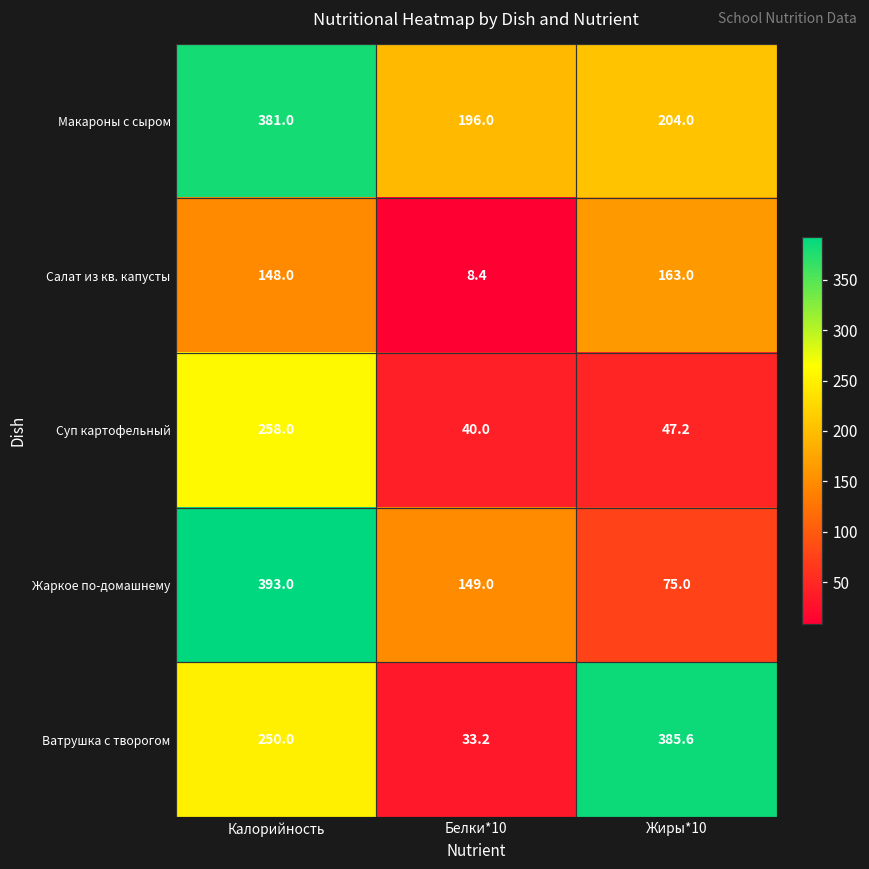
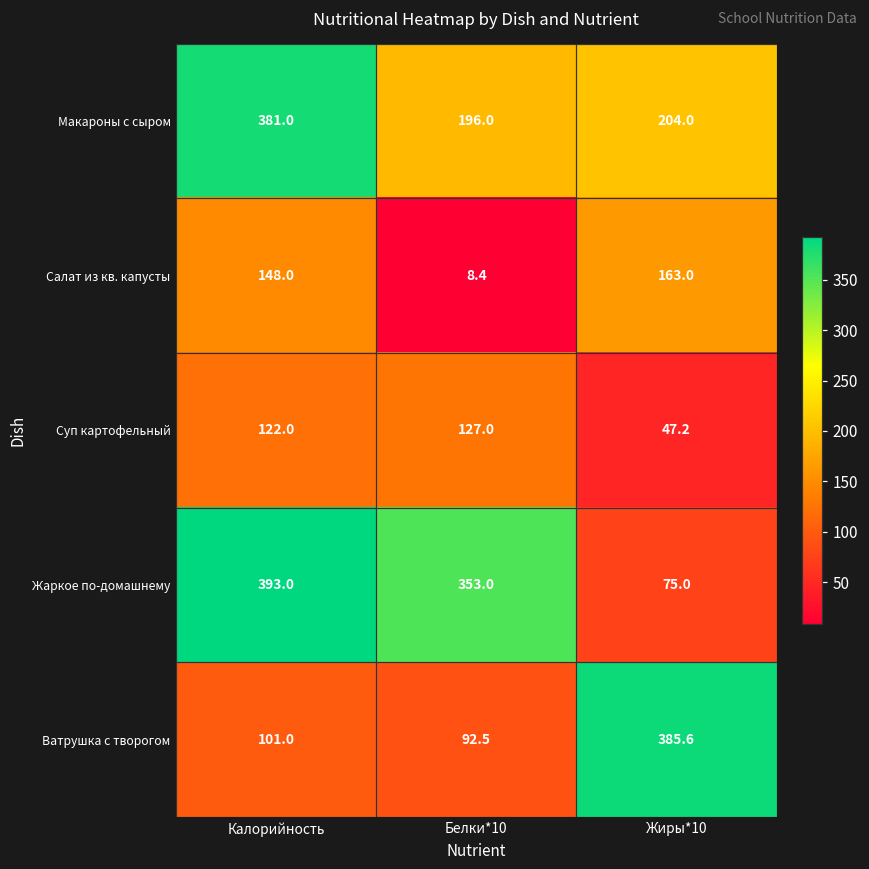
  {
    "Макароны с сыром": {
      "Калорийность": 381.0,
      "Белки*10": 196.0,
      "Жиры*10": 204.0
    },
    "Салат из кв. капусты": {
      "Калорийность": 148.0,
      "Белки*10": 8.4,
      "Жиры*10": 163.0
    },
    "Суп картофельный": {
-     "Калорийность": 258.0,
-     "Белки*10": 40.0,
+     "Калорийность": 122.0,
+     "Белки*10": 127.0,
      "Жиры*10": 47.2
    },
    "Жаркое по-домашнему": {
      "Калорийность": 393.0,
-     "Белки*10": 149.0,
+     "Белки*10": 353.0,
      "Жиры*10": 75.0
    },
    "Ватрушка с творогом": {
-     "Калорийность": 250.0,
-     "Белки*10": 33.2,
+     "Калорийность": 101.0,
+     "Белки*10": 92.5,
      "Жиры*10": 385.6
    }
  }
